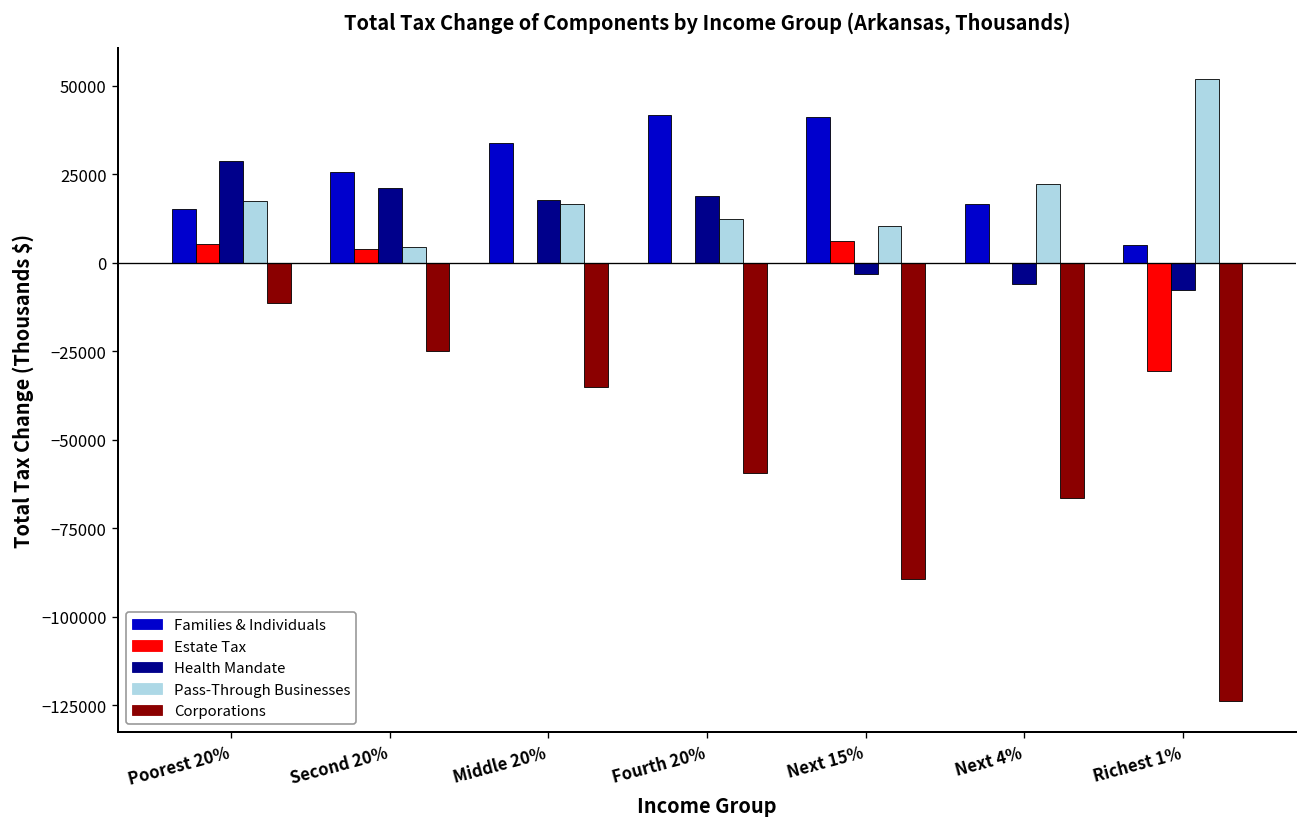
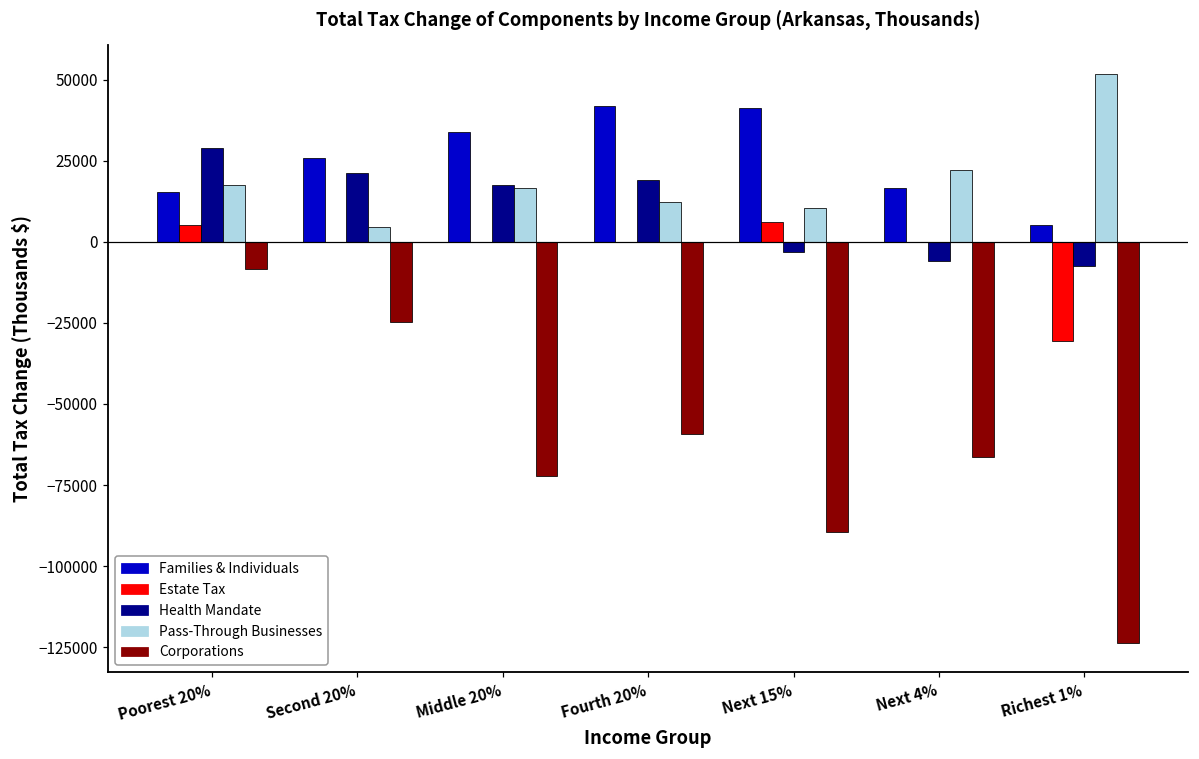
  {
    "Families & Individuals": {
      "Poorest 20%": 15000,
      "Second 20%": 26000,
      "Middle 20%": 34000,
      "Fourth 20%": 42000,
      "Next 15%": 41000,
      "Next 4%": 17000,
      "Richest 1%": 5000
    },
    "Estate Tax": {
      "Poorest 20%": 5000,
-     "Second 20%": 4000,
+     "Second 20%": 0,
      "Middle 20%": 0,
      "Fourth 20%": 0,
      "Next 15%": 6000,
      "Next 4%": 0,
      "Richest 1%": -31000
    },
    "Health Mandate": {
      "Poorest 20%": 29000,
      "Second 20%": 21000,
      "Middle 20%": 18000,
      "Fourth 20%": 19000,
      "Next 15%": -3000,
      "Next 4%": -6000,
      "Richest 1%": -8000
    },
    "Pass-Through Businesses": {
      "Poorest 20%": 17000,
      "Second 20%": 5000,
      "Middle 20%": 17000,
      "Fourth 20%": 12000,
      "Next 15%": 11000,
      "Next 4%": 22000,
      "Richest 1%": 52000
    },
    "Corporations": {
-     "Poorest 20%": -12000,
+     "Poorest 20%": -9000,
      "Second 20%": -25000,
-     "Middle 20%": -35000,
+     "Middle 20%": -72000,
      "Fourth 20%": -59000,
      "Next 15%": -89000,
      "Next 4%": -67000,
      "Richest 1%": -124000
    }
  }
